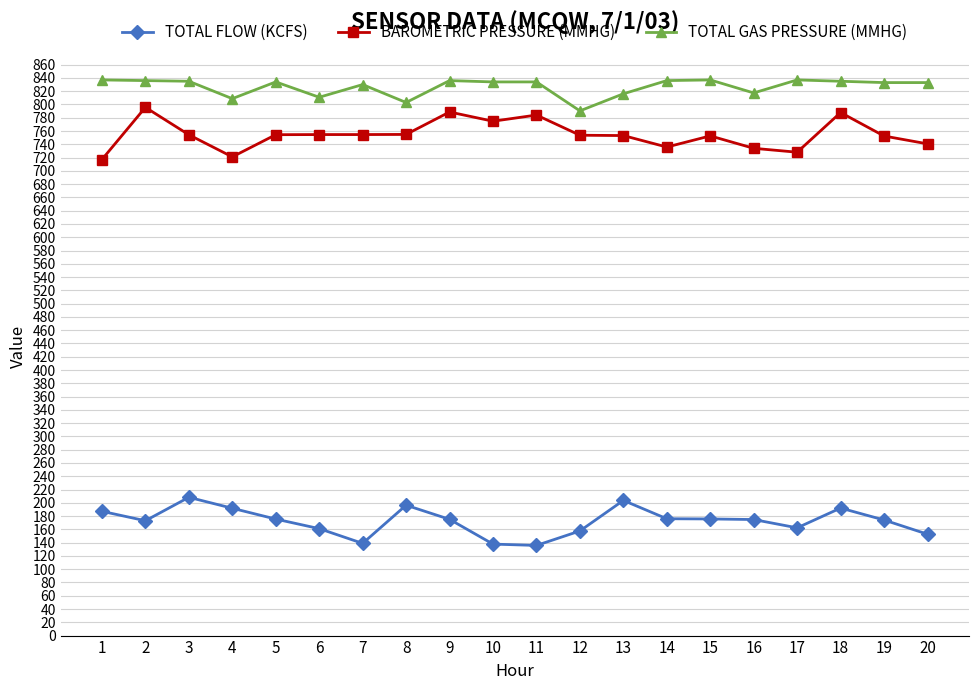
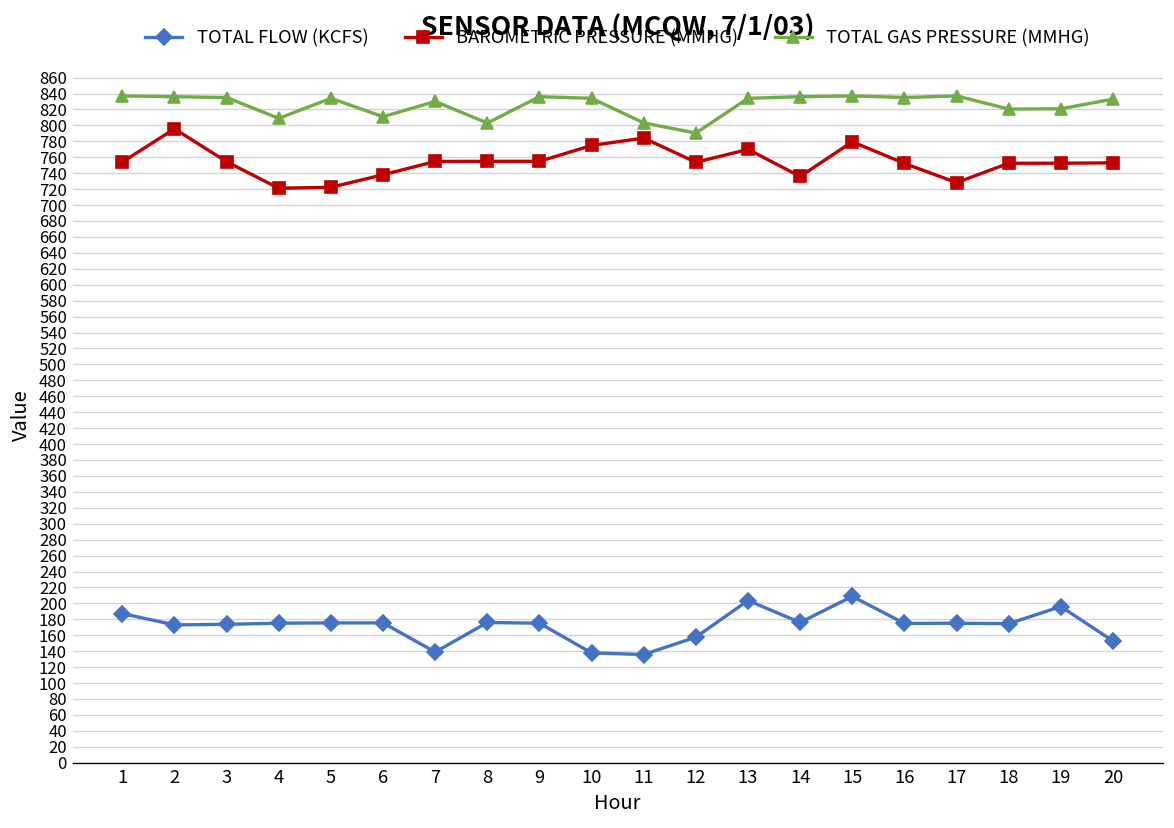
  {
    "TOTAL FLOW (KCFS)": {
      "1": 190,
      "2": 170,
-     "3": 210,
-     "4": 190,
+     "3": 170,
+     "4": 180,
      "5": 180,
-     "6": 160,
+     "6": 180,
      "7": 140,
-     "8": 200,
+     "8": 180,
      "9": 180,
      "10": 140,
      "11": 140,
      "12": 160,
      "13": 200,
      "14": 180,
-     "15": 180,
+     "15": 210,
      "16": 170,
-     "17": 160,
-     "18": 190,
-     "19": 170,
+     "17": 180,
+     "18": 170,
+     "19": 200,
      "20": 150
    },
    "BAROMETRIC PRESSURE (MMHG)": {
-     "1": 720,
+     "1": 750,
      "2": 800,
      "3": 750,
      "4": 720,
-     "5": 750,
-     "6": 750,
+     "5": 720,
+     "6": 740,
      "7": 750,
      "8": 750,
-     "9": 790,
+     "9": 750,
      "10": 770,
      "11": 780,
      "12": 750,
-     "13": 750,
+     "13": 770,
      "14": 740,
-     "15": 750,
-     "16": 730,
+     "15": 780,
+     "16": 750,
      "17": 730,
-     "18": 790,
+     "18": 750,
      "19": 750,
-     "20": 740
+     "20": 750
    },
    "TOTAL GAS PRESSURE (MMHG)": {
      "1": 840,
      "2": 840,
      "3": 840,
      "4": 810,
      "5": 830,
      "6": 810,
      "7": 830,
      "8": 800,
      "9": 840,
      "10": 830,
-     "11": 830,
+     "11": 800,
      "12": 790,
-     "13": 820,
+     "13": 830,
      "14": 840,
      "15": 840,
-     "16": 820,
+     "16": 840,
      "17": 840,
-     "18": 840,
-     "19": 830,
+     "18": 820,
+     "19": 820,
      "20": 830
    }
  }
